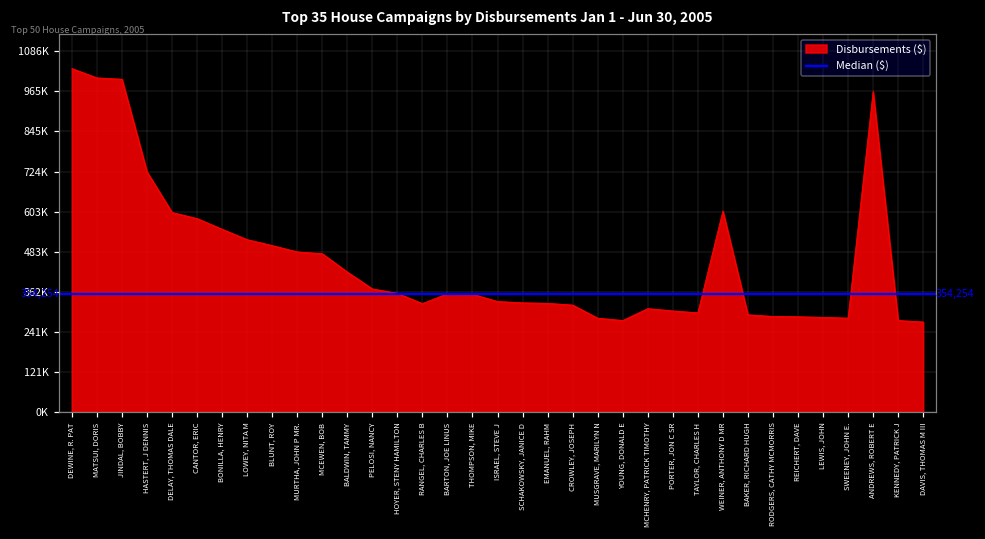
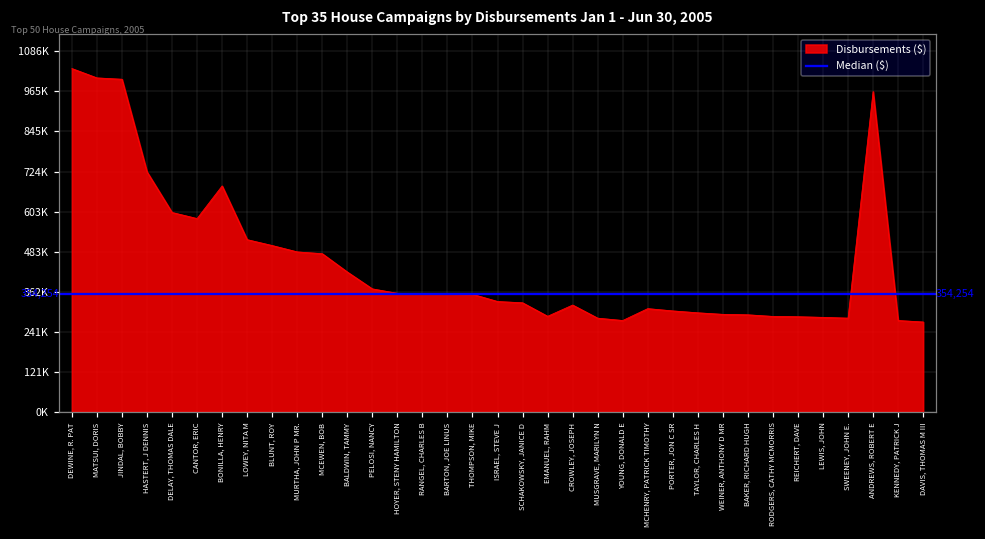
  {
    "DEWINE, R. PAT": 1030000,
    "MATSUI, DORIS": 1010000,
    "JINDAL, BOBBY": 1000000,
    "HASTERT, J DENNIS": 720000,
    "DELAY, THOMAS DALE": 600000,
    "CANTOR, ERIC": 580000,
-   "BONILLA, HENRY": 550000,
+   "BONILLA, HENRY": 680000,
    "LOWEY, NITA M": 520000,
    "BLUNT, ROY": 500000,
    "MURTHA, JOHN P MR.": 480000,
    "MCEWEN, BOB": 480000,
    "BALDWIN, TAMMY": 420000,
    "PELOSI, NANCY": 370000,
    "HOYER, STENY HAMILTON": 360000,
-   "RANGEL, CHARLES B": 330000,
+   "RANGEL, CHARLES B": 360000,
    "BARTON, JOE LINUS": 360000,
    "THOMPSON, MIKE": 350000,
    "ISRAEL, STEVE J": 330000,
    "SCHAKOWSKY, JANICE D": 330000,
-   "EMANUEL, RAHM": 330000,
+   "EMANUEL, RAHM": 290000,
    "CROWLEY, JOSEPH": 320000,
    "MUSGRAVE, MARILYN N": 280000,
    "YOUNG, DONALD E": 280000,
    "MCHENRY, PATRICK TIMOTHY": 310000,
    "PORTER, JON C SR": 300000,
    "TAYLOR, CHARLES H": 300000,
-   "WEINER, ANTHONY D MR": 610000,
+   "WEINER, ANTHONY D MR": 290000,
    "BAKER, RICHARD HUGH": 290000,
    "RODGERS, CATHY MCMORRIS": 290000,
    "REICHERT, DAVE": 290000,
    "LEWIS, JOHN": 280000,
    "SWEENEY, JOHN E.": 280000,
    "ANDREWS, ROBERT E": 960000,
    "KENNEDY, PATRICK J": 280000
  }
